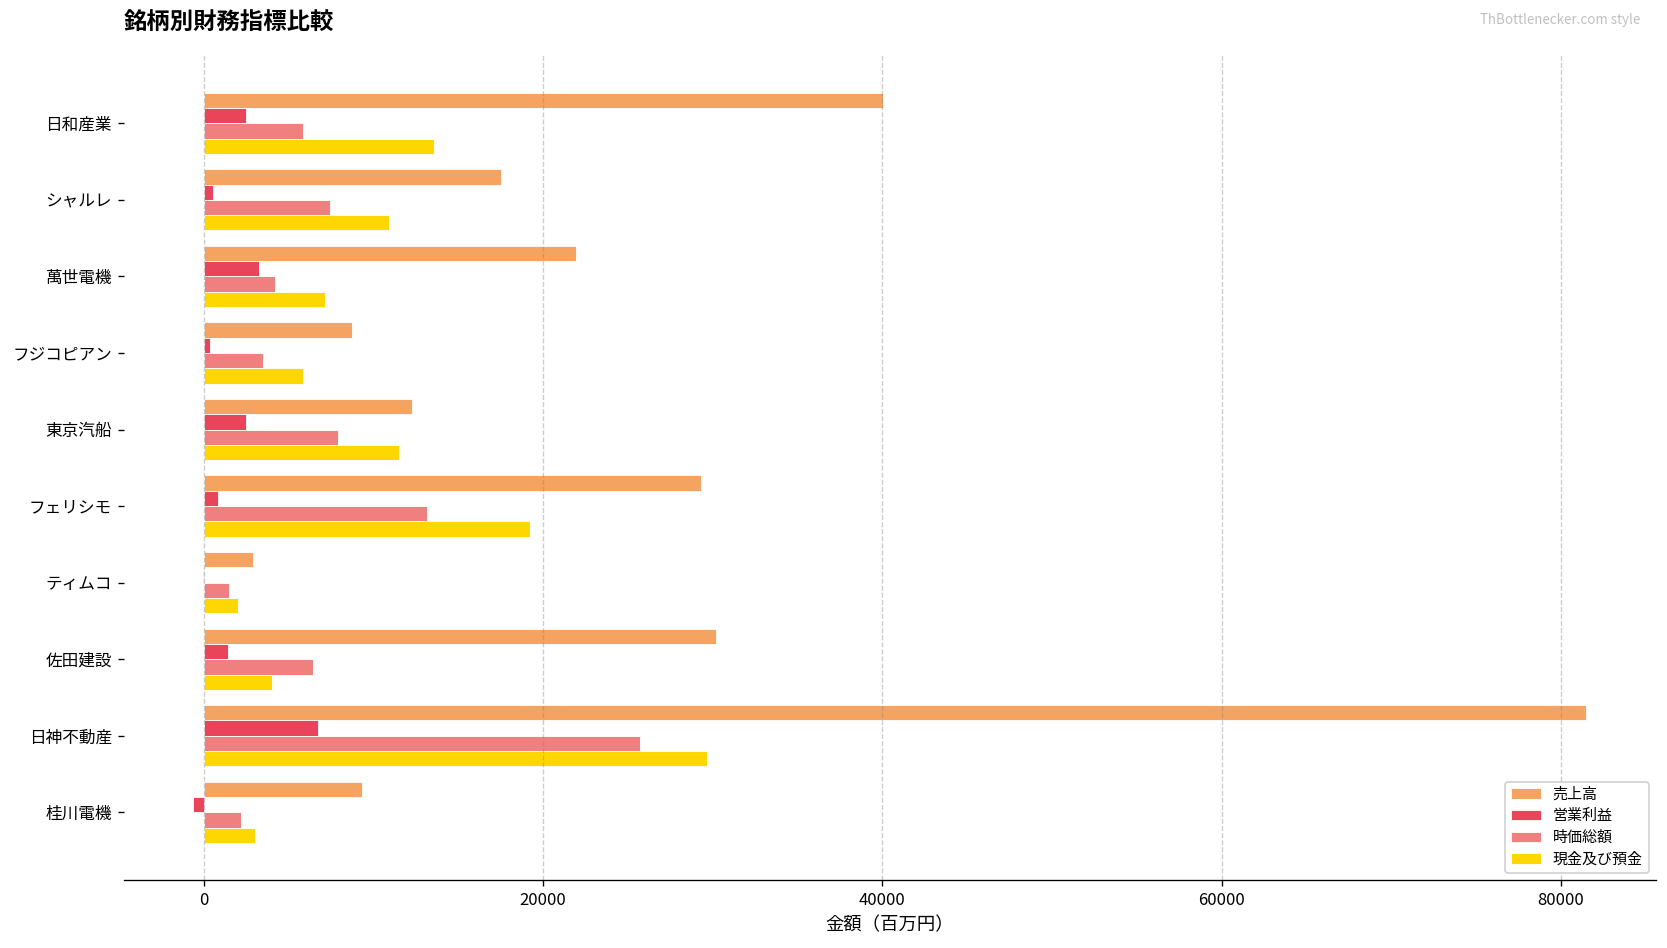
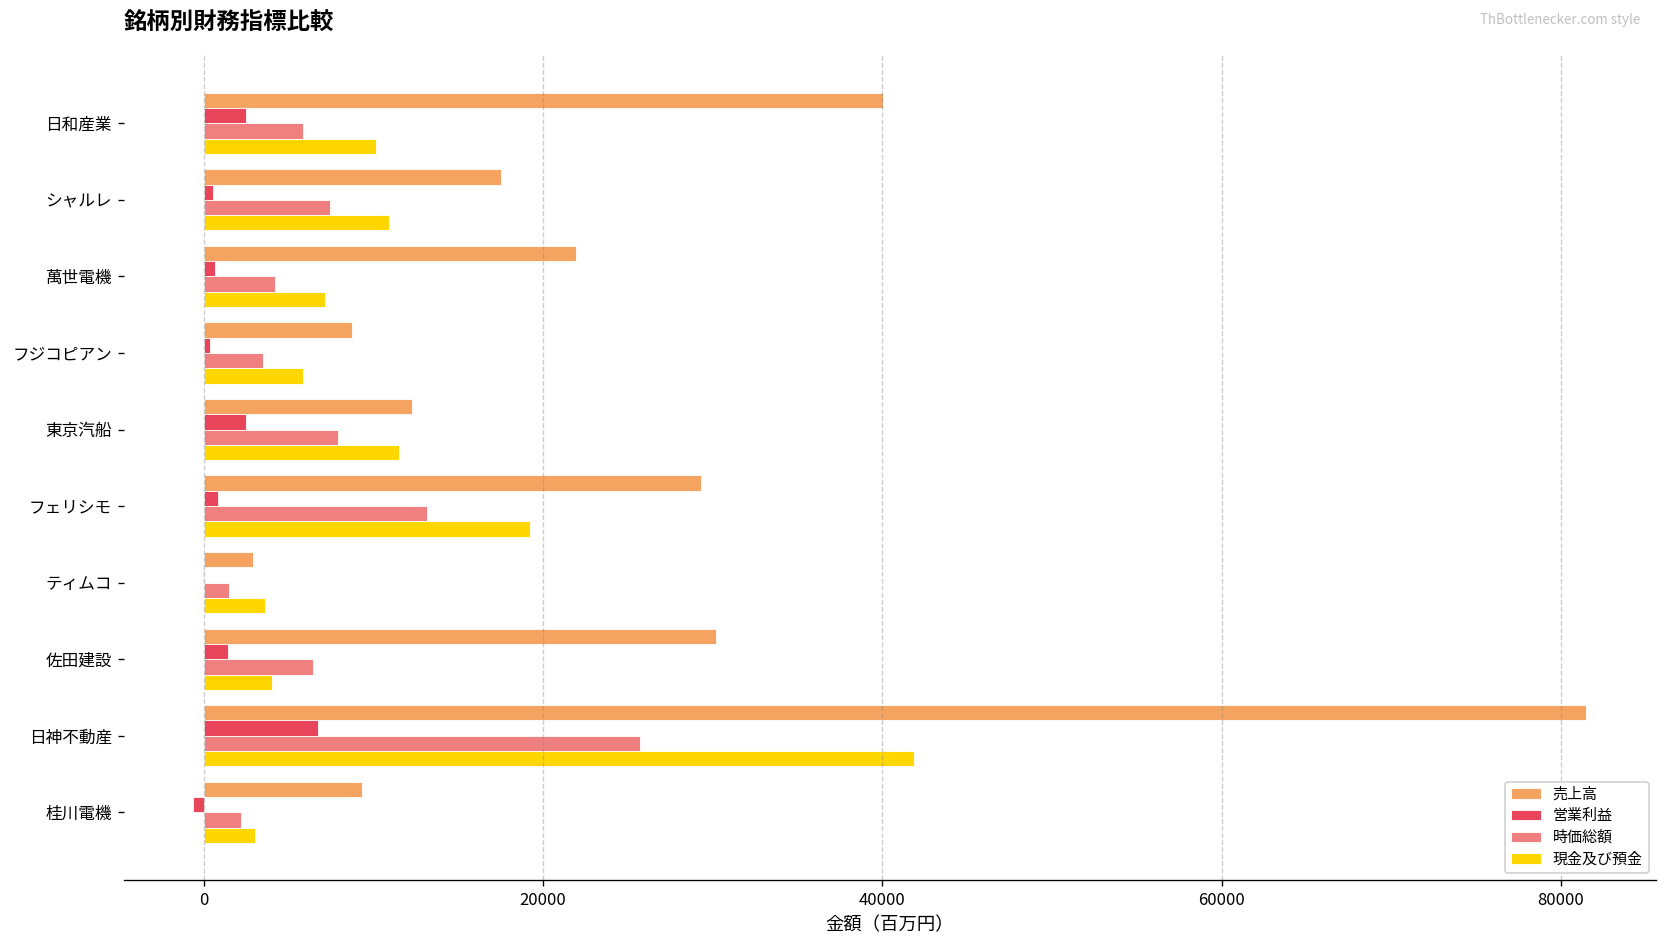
  {
    "営業利益": {
      "日和産業": 2500,
      "シャルレ": 500,
-     "萬世電機": 3300,
+     "萬世電機": 600,
      "フジコピアン": 400,
      "東京汽船": 2500,
      "フェリシモ": 900,
      "佐田建設": 1500,
      "日神不動産": 6800,
      "桂川電機": -600
    },
    "現金及び預金": {
-     "日和産業": 13600,
+     "日和産業": 10100,
      "シャルレ": 10900,
      "萬世電機": 7100,
      "フジコピアン": 5900,
      "東京汽船": 11500,
      "フェリシモ": 19300,
-     "ティムコ": 2000,
+     "ティムコ": 3600,
      "佐田建設": 4000,
-     "日神不動産": 29700,
+     "日神不動産": 41900,
      "桂川電機": 3000
    }
  }
